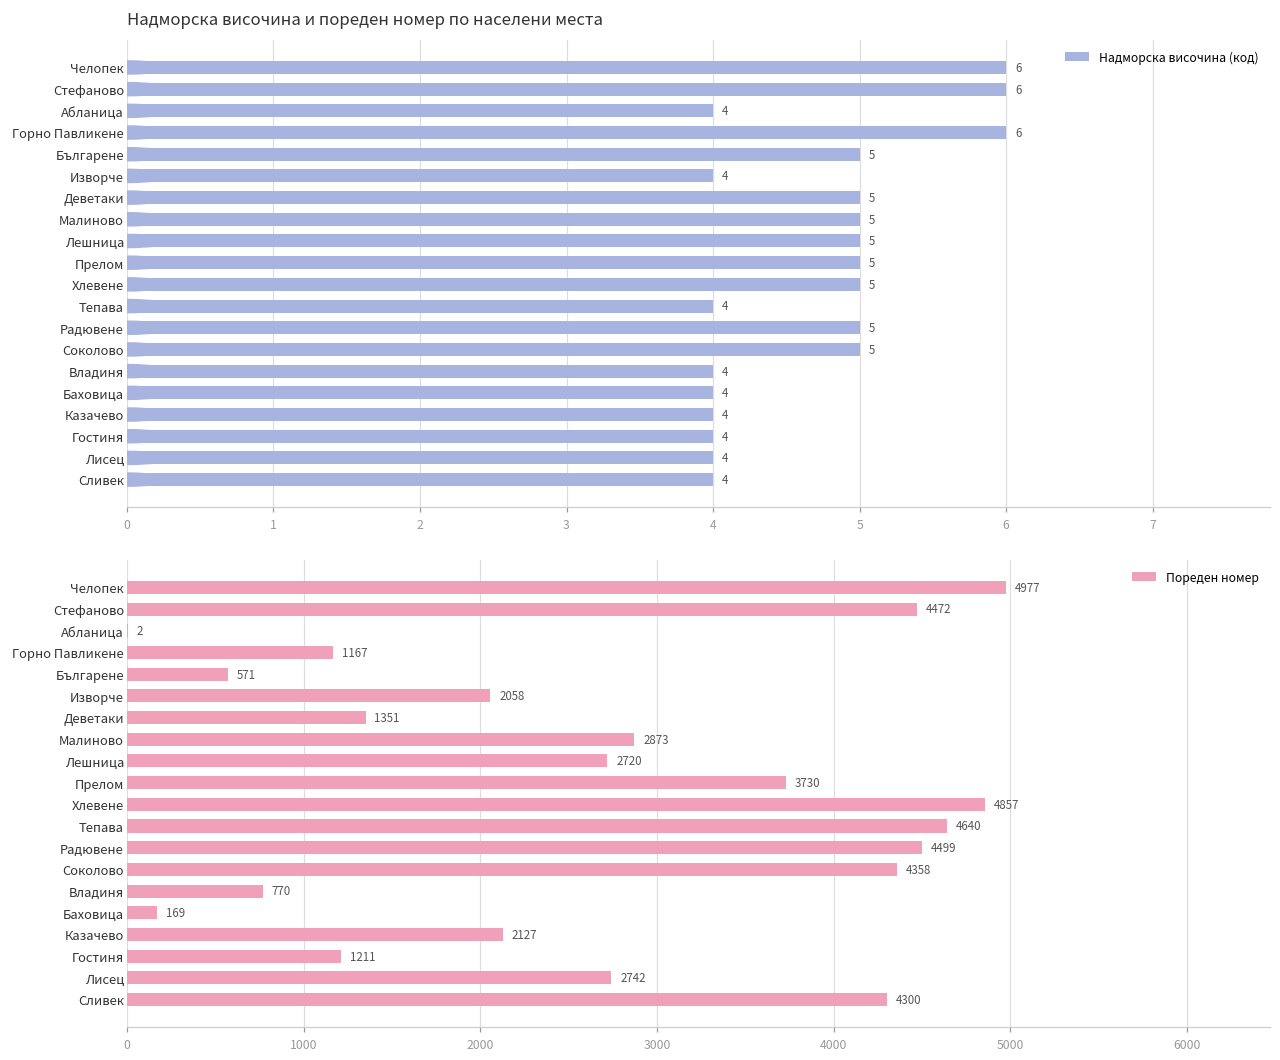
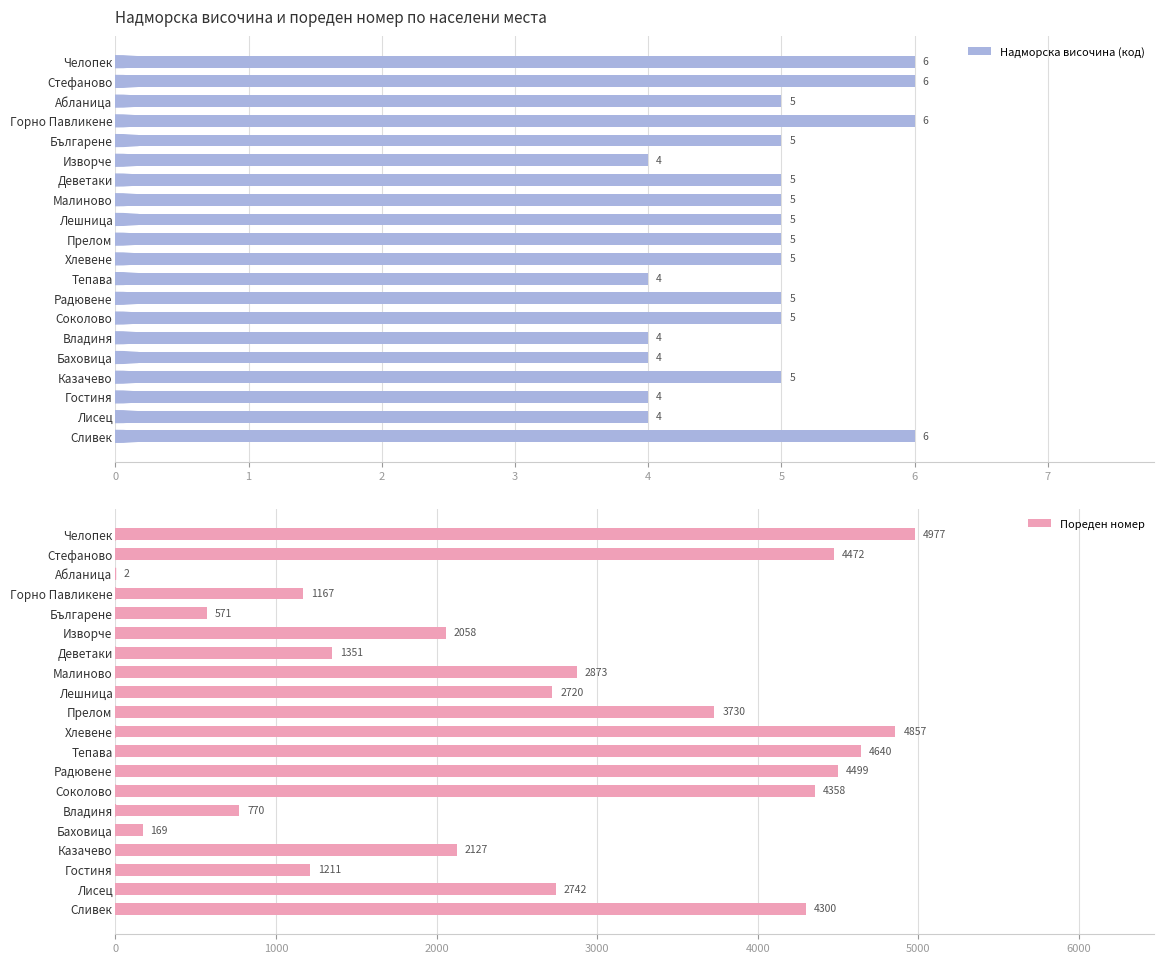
  {
    "Надморска височина и пореден номер по населени места": {
      "Челопек": 6,
      "Стефаново": 6,
-     "Абланица": 4,
+     "Абланица": 5,
      "Горно Павликене": 6,
      "Българене": 5,
      "Изворче": 4,
      "Деветаки": 5,
      "Малиново": 5,
      "Лешница": 5,
      "Прелом": 5,
      "Хлевене": 5,
      "Тепава": 4,
      "Радювене": 5,
      "Соколово": 5,
      "Владиня": 4,
      "Баховица": 4,
-     "Казачево": 4,
+     "Казачево": 5,
      "Гостиня": 4,
      "Лисец": 4,
-     "Сливек": 4
+     "Сливек": 6
    }
  }
